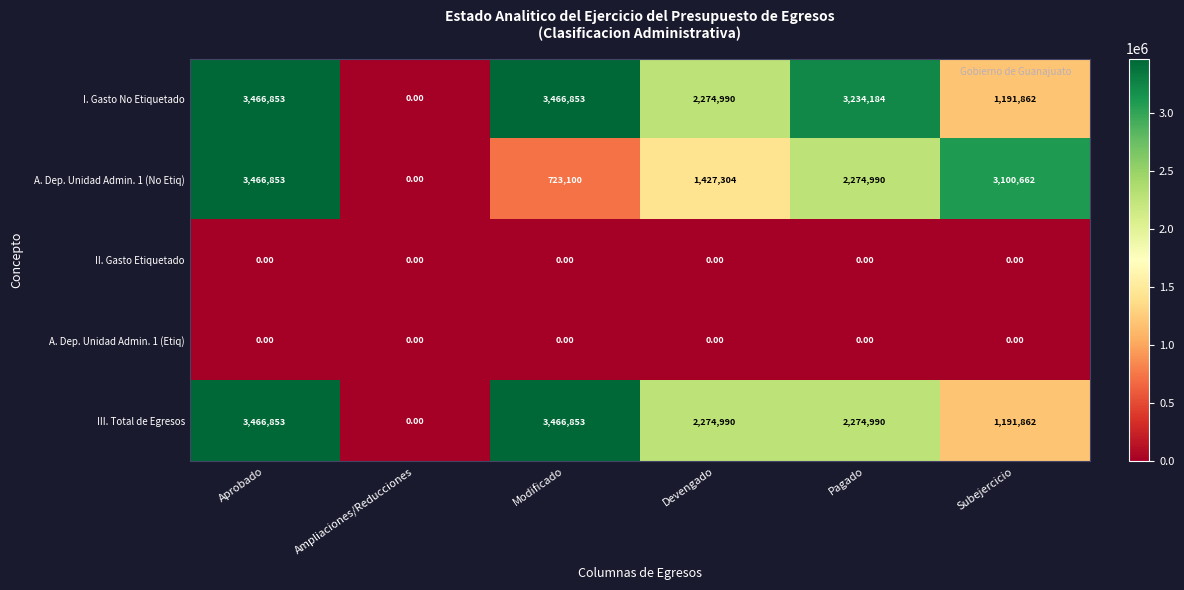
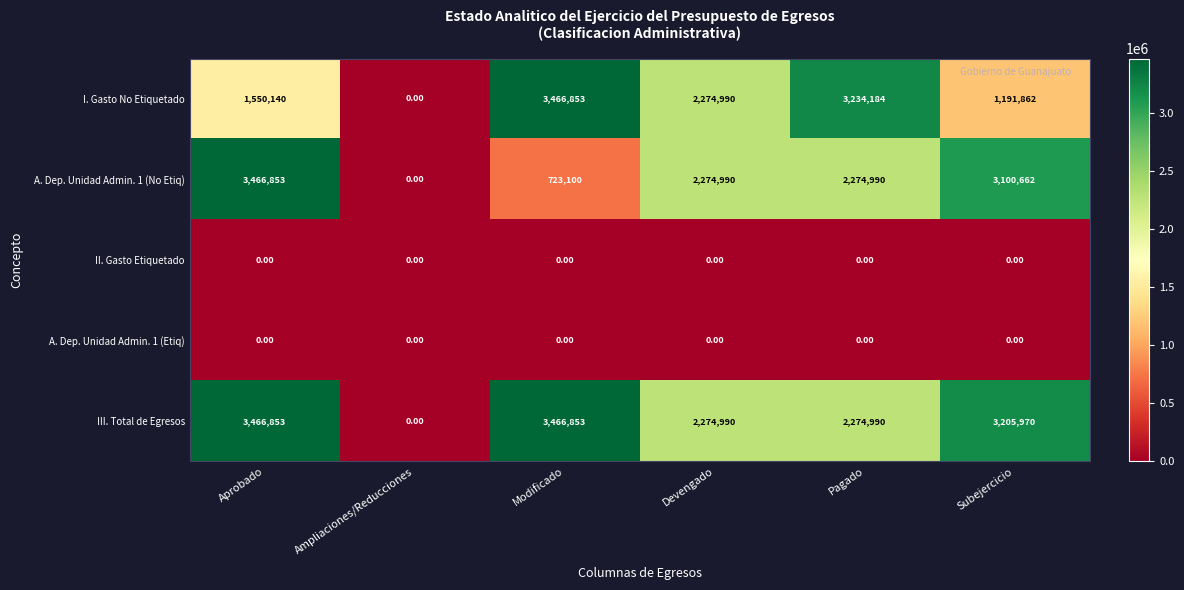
  {
    "I. Gasto No Etiquetado": {
-     "Aprobado": "3,466,853",
+     "Aprobado": "1,550,140",
      "Ampliaciones/Reducciones": "0.00",
      "Modificado": "3,466,853",
      "Devengado": "2,274,990",
      "Pagado": "3,234,184"
    },
    "A. Dep. Unidad Admin. 1 (No Etiq)": {
      "Aprobado": "3,466,853",
      "Ampliaciones/Reducciones": "0.00",
      "Modificado": "723,100",
-     "Devengado": "1,427,304",
+     "Devengado": "2,274,990",
      "Pagado": "2,274,990",
      "Subejercicio": "3,100,662"
    },
    "II. Gasto Etiquetado": {
      "Aprobado": "0.00",
      "Ampliaciones/Reducciones": "0.00",
      "Modificado": "0.00",
      "Devengado": "0.00",
      "Pagado": "0.00",
      "Subejercicio": "0.00"
    },
    "A. Dep. Unidad Admin. 1 (Etiq)": {
      "Aprobado": "0.00",
      "Ampliaciones/Reducciones": "0.00",
      "Modificado": "0.00",
      "Devengado": "0.00",
      "Pagado": "0.00",
      "Subejercicio": "0.00"
    },
    "III. Total de Egresos": {
      "Aprobado": "3,466,853",
      "Ampliaciones/Reducciones": "0.00",
      "Modificado": "3,466,853",
      "Devengado": "2,274,990",
      "Pagado": "2,274,990",
-     "Subejercicio": "1,191,862"
+     "Subejercicio": "3,205,970"
    }
  }
